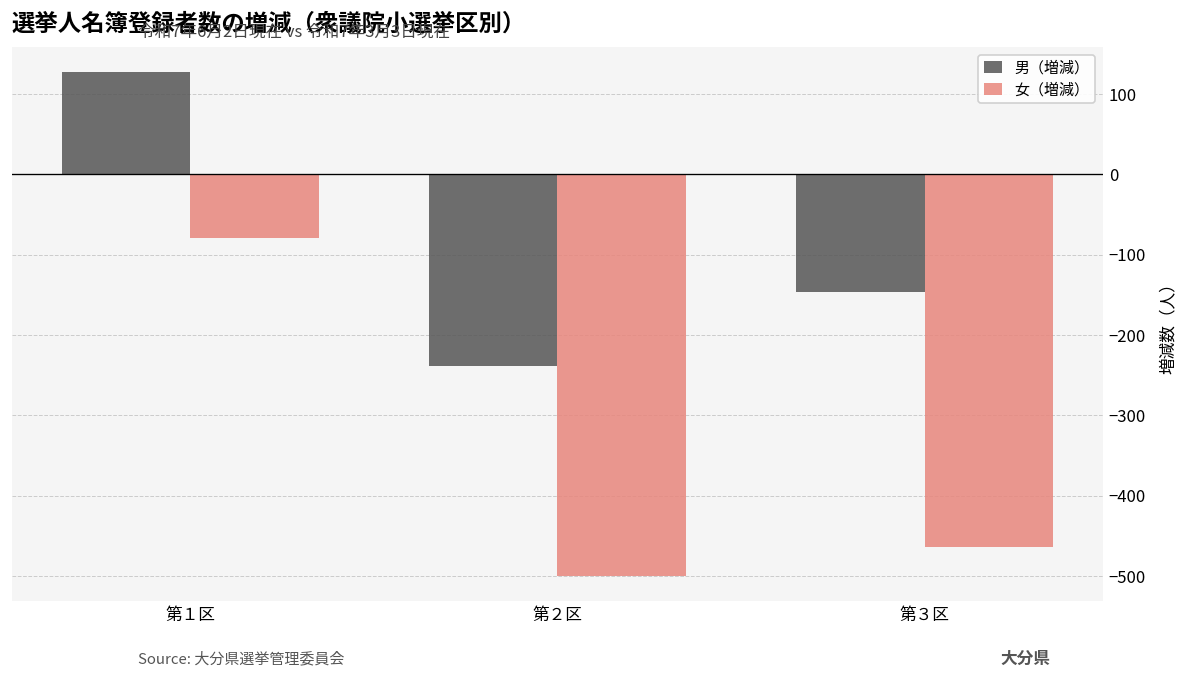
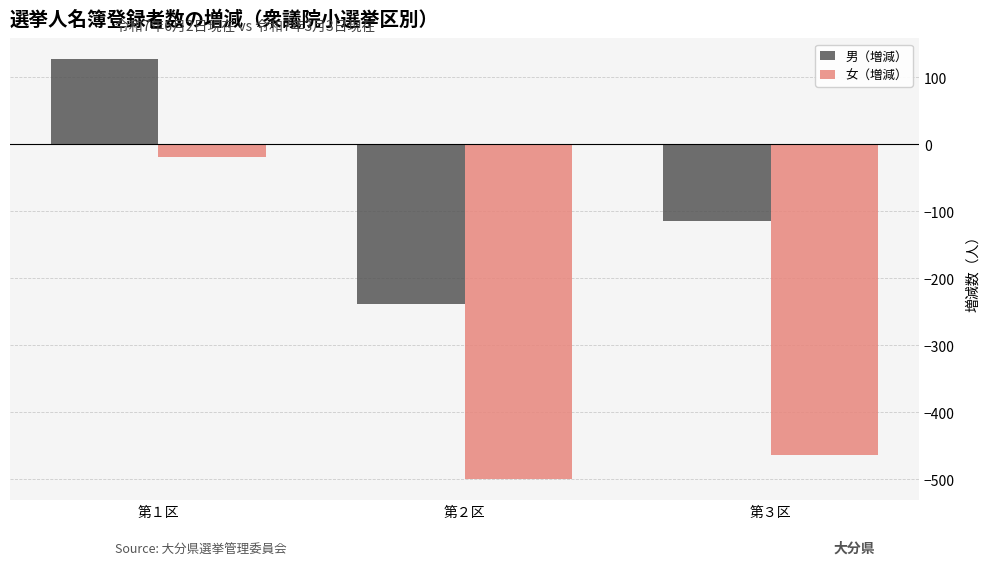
  {
    "男（増減）": {
      "第１区": 130,
      "第２区": -240,
-     "第３区": -150
+     "第３区": -120
    },
    "女（増減）": {
-     "第１区": -80,
+     "第１区": -20,
      "第２区": -500,
      "第３区": -460
    }
  }
